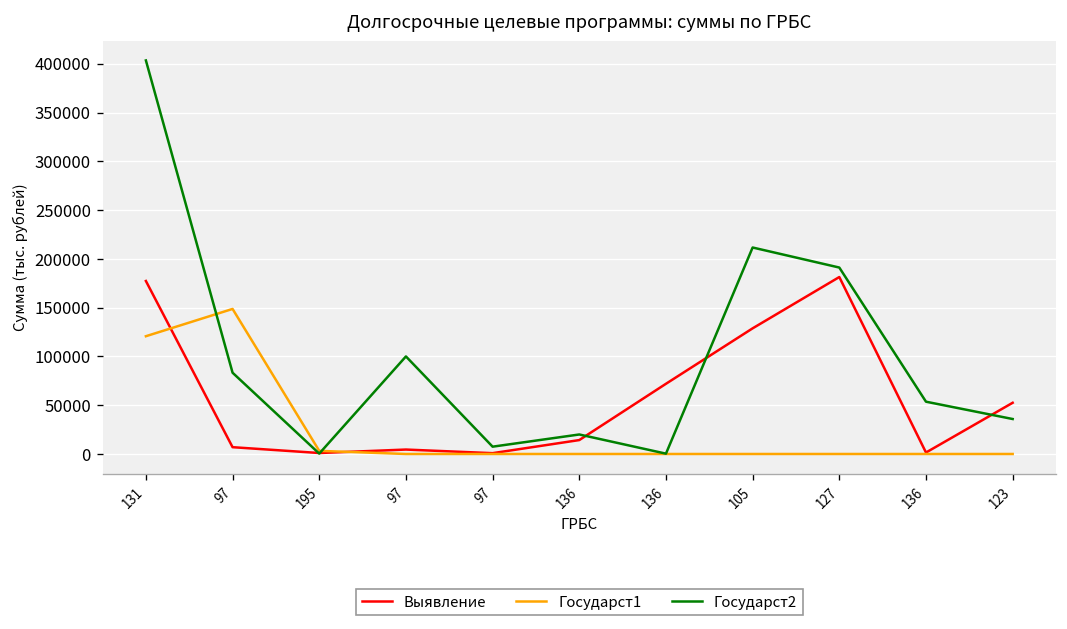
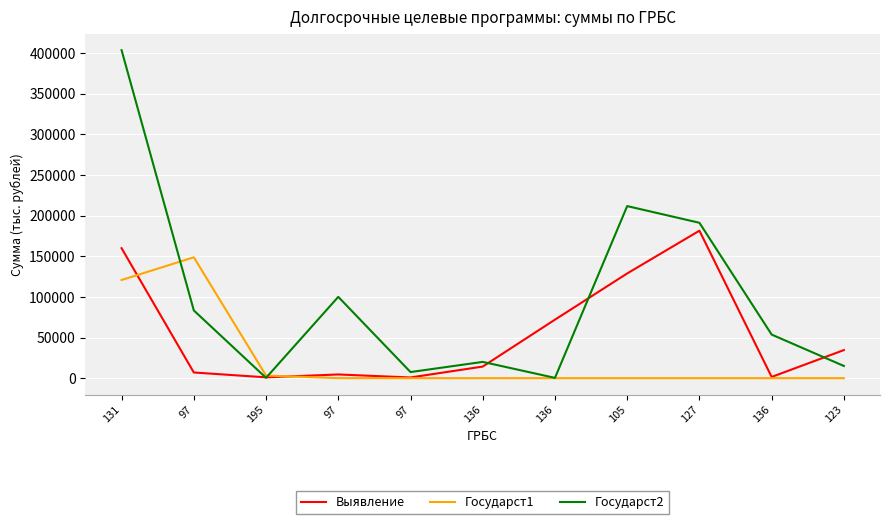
  {
    "Выявление": {
-     "131": 180000,
+     "131": 160000,
      "105": 130000,
      "127": 180000,
-     "123": 50000
+     "123": 30000
    },
    "Государст1": {
      "131": 120000,
      "105": 0,
      "127": 0,
      "123": 0
    },
    "Государст2": {
      "131": 400000,
      "105": 210000,
      "127": 190000,
-     "123": 40000
+     "123": 20000
    }
  }
